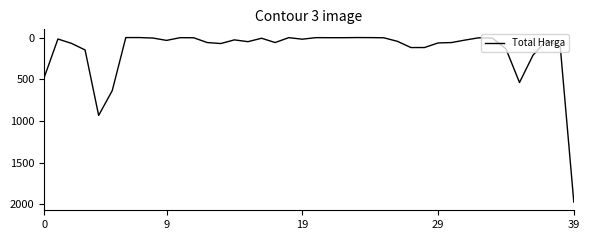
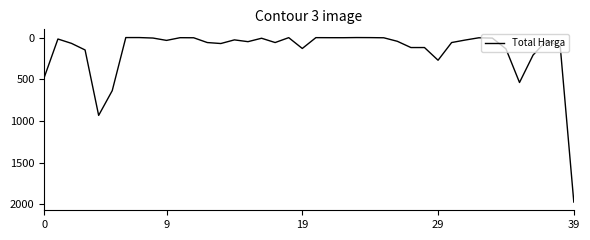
  {
    "0": 500,
    "9": 0,
-   "19": 0,
-   "29": 100,
+   "19": 100,
+   "29": 300,
    "39": 2000
  }
